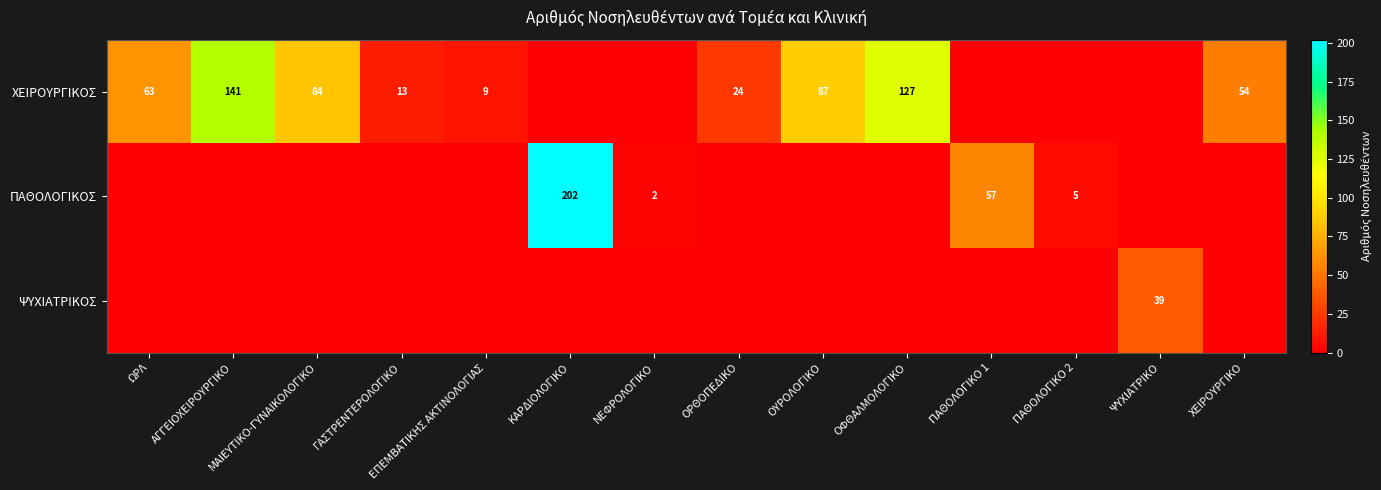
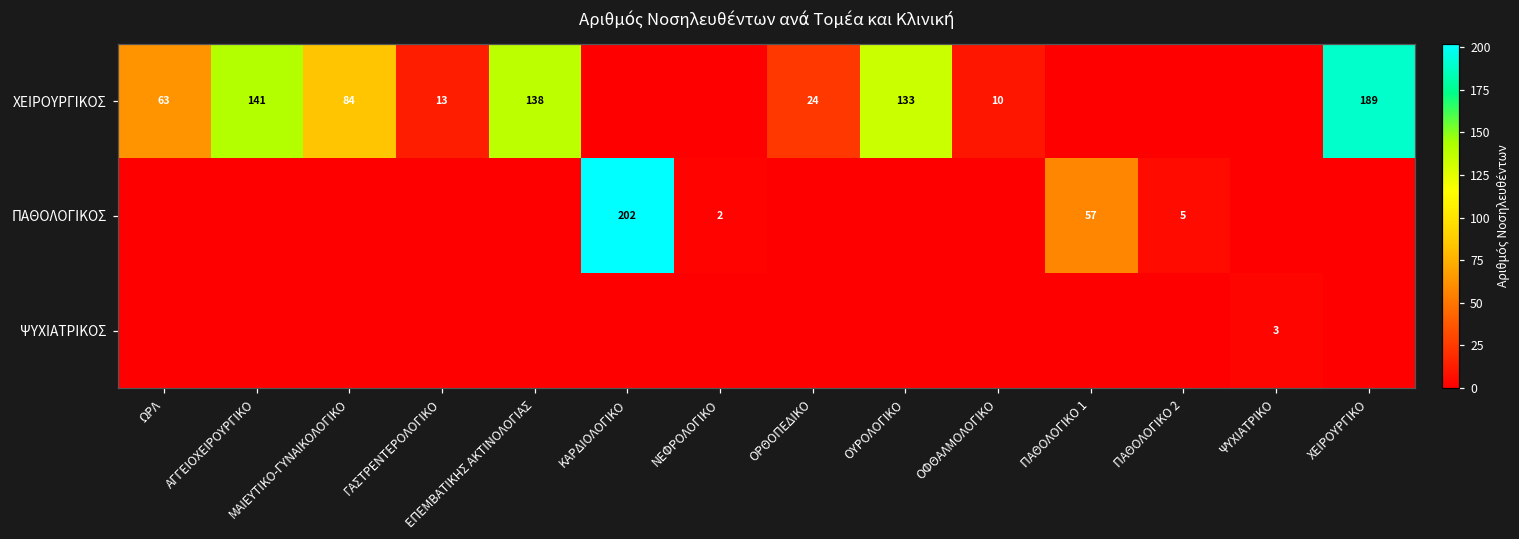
  {
    "ΧΕΙΡΟΥΡΓΙΚΟΣ": {
      "ΩΡΛ": 63,
      "ΑΓΓΕΙΟΧΕΙΡΟΥΡΓΙΚΟ": 141,
      "ΜΑΙΕΥΤΙΚΟ-ΓΥΝΑΙΚΟΛΟΓΙΚΟ": 84,
      "ΓΑΣΤΡΕΝΤΕΡΟΛΟΓΙΚΟ": 13,
-     "ΕΠΕΜΒΑΤΙΚΗΣ ΑΚΤΙΝΟΛΟΓΙΑΣ": 9,
+     "ΕΠΕΜΒΑΤΙΚΗΣ ΑΚΤΙΝΟΛΟΓΙΑΣ": 138,
      "ΟΡΘΟΠΕΔΙΚΟ": 24,
-     "ΟΥΡΟΛΟΓΙΚΟ": 87,
-     "ΟΦΘΑΛΜΟΛΟΓΙΚΟ": 127,
-     "ΧΕΙΡΟΥΡΓΙΚΟ": 54
+     "ΟΥΡΟΛΟΓΙΚΟ": 133,
+     "ΟΦΘΑΛΜΟΛΟΓΙΚΟ": 10,
+     "ΧΕΙΡΟΥΡΓΙΚΟ": 189
    },
    "ΠΑΘΟΛΟΓΙΚΟΣ": {
      "ΚΑΡΔΙΟΛΟΓΙΚΟ": 202,
      "ΝΕΦΡΟΛΟΓΙΚΟ": 2,
      "ΠΑΘΟΛΟΓΙΚΟ 1": 57,
      "ΠΑΘΟΛΟΓΙΚΟ 2": 5
    },
    "ΨΥΧΙΑΤΡΙΚΟΣ": {
-     "ΨΥΧΙΑΤΡΙΚΟ": 39
+     "ΨΥΧΙΑΤΡΙΚΟ": 3
    }
  }
